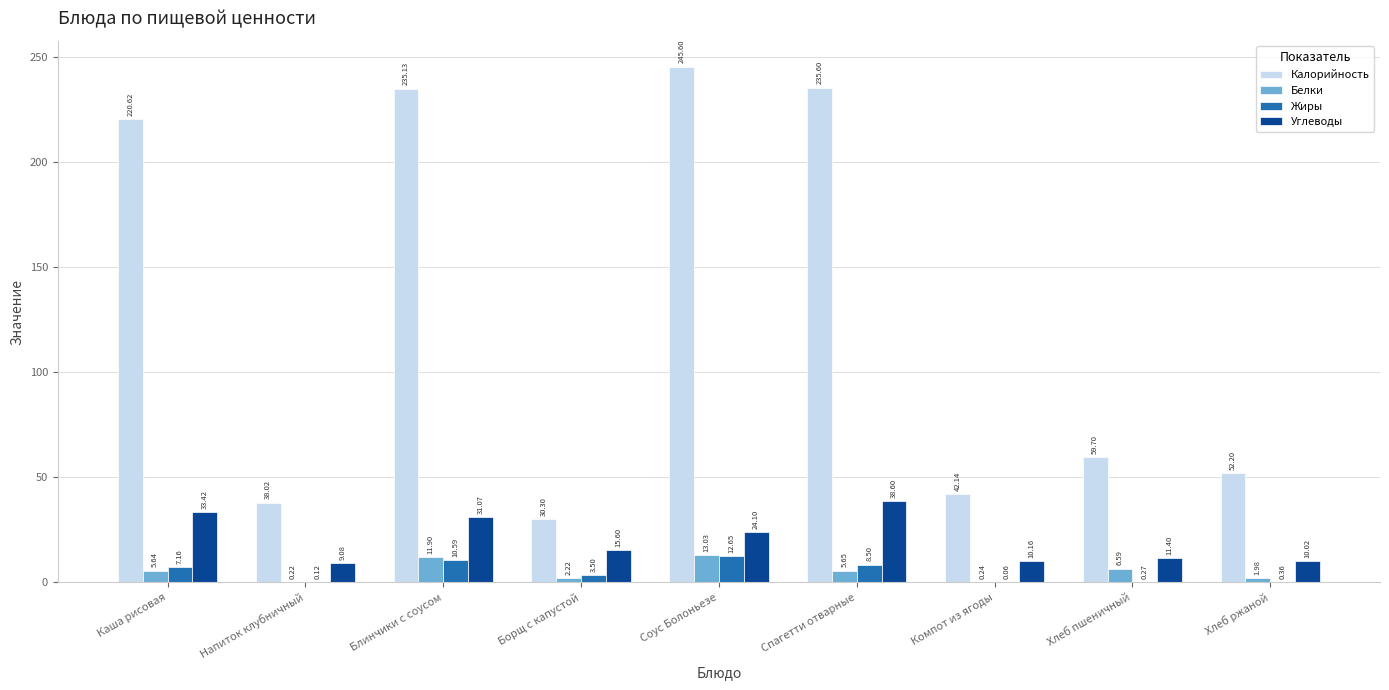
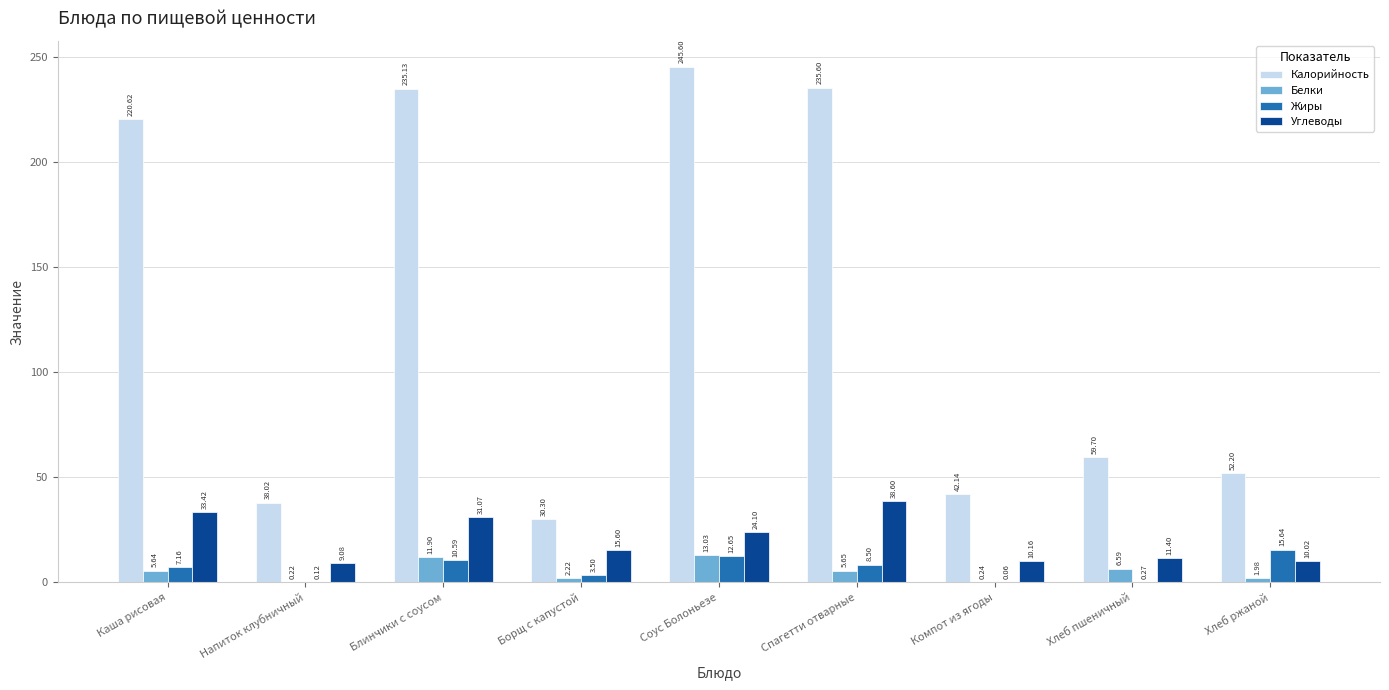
  {
    "Калорийность": {
      "Каша рисовая": 220.62,
      "Напиток клубничный": 38.02,
      "Блинчики с соусом": 235.13,
      "Борщ с капустой": 30.30,
      "Соус Болоньезе": 245.60,
      "Спагетти отварные": 235.60,
      "Компот из ягоды": 42.14,
      "Хлеб пшеничный": 59.70,
      "Хлеб ржаной": 52.20
    },
    "Белки": {
      "Каша рисовая": 5.64,
      "Напиток клубничный": 0.22,
      "Блинчики с соусом": 11.90,
      "Борщ с капустой": 2.22,
      "Соус Болоньезе": 13.03,
      "Спагетти отварные": 5.65,
      "Компот из ягоды": 0.24,
      "Хлеб пшеничный": 6.59,
      "Хлеб ржаной": 1.98
    },
    "Жиры": {
      "Каша рисовая": 7.16,
      "Напиток клубничный": 0.12,
      "Блинчики с соусом": 10.59,
      "Борщ с капустой": 3.50,
      "Соус Болоньезе": 12.65,
      "Спагетти отварные": 8.50,
      "Компот из ягоды": 0.06,
      "Хлеб пшеничный": 0.27,
-     "Хлеб ржаной": 0.36
+     "Хлеб ржаной": 15.64
    },
    "Углеводы": {
      "Каша рисовая": 33.42,
      "Напиток клубничный": 9.08,
      "Блинчики с соусом": 31.07,
      "Борщ с капустой": 15.60,
      "Соус Болоньезе": 24.10,
      "Спагетти отварные": 38.60,
      "Компот из ягоды": 10.16,
      "Хлеб пшеничный": 11.40,
      "Хлеб ржаной": 10.02
    }
  }
